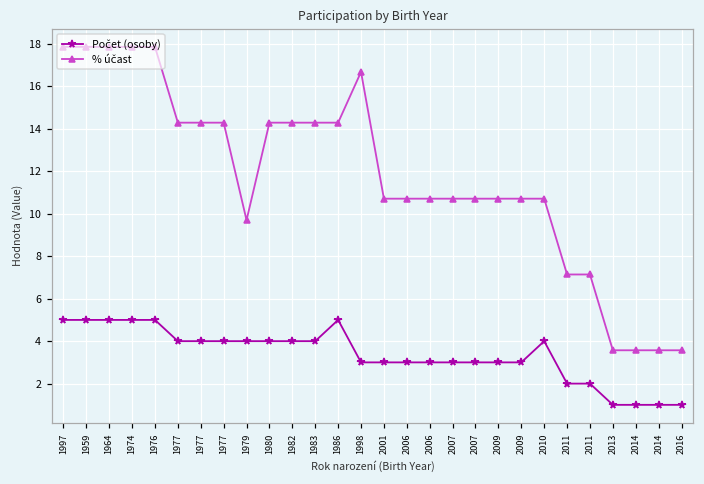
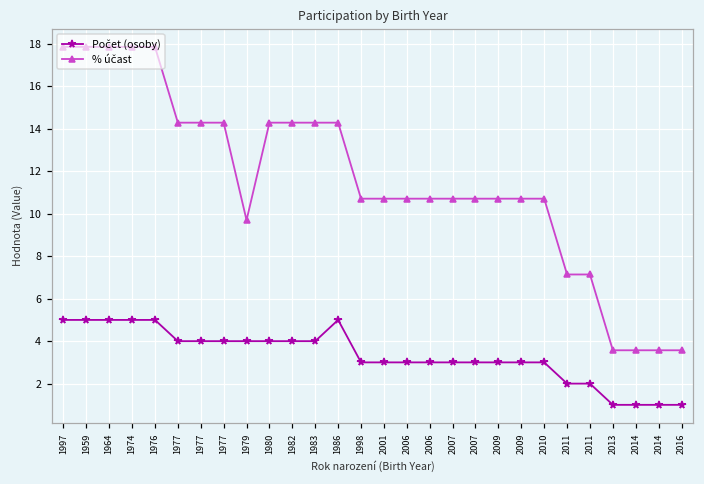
  {
    "Počet (osoby)": {
      "1997": 5,
      "1959": 5,
      "1964": 5,
      "1974": 5,
      "1976": 5,
      "1979": 4,
      "1980": 4,
      "1982": 4,
      "1983": 4,
      "1986": 5,
      "1998": 3,
      "2001": 3,
-     "2010": 4,
+     "2010": 3,
      "2013": 1,
      "2016": 1
    },
    "% účast": {
      "1979": 9.7,
      "1980": 14.3,
      "1982": 14.3,
      "1983": 14.3,
      "1986": 14.3,
-     "1998": 16.7,
+     "1998": 10.7,
      "2001": 10.7,
      "2010": 10.7,
      "2013": 3.6,
      "2016": 3.6
    }
  }
